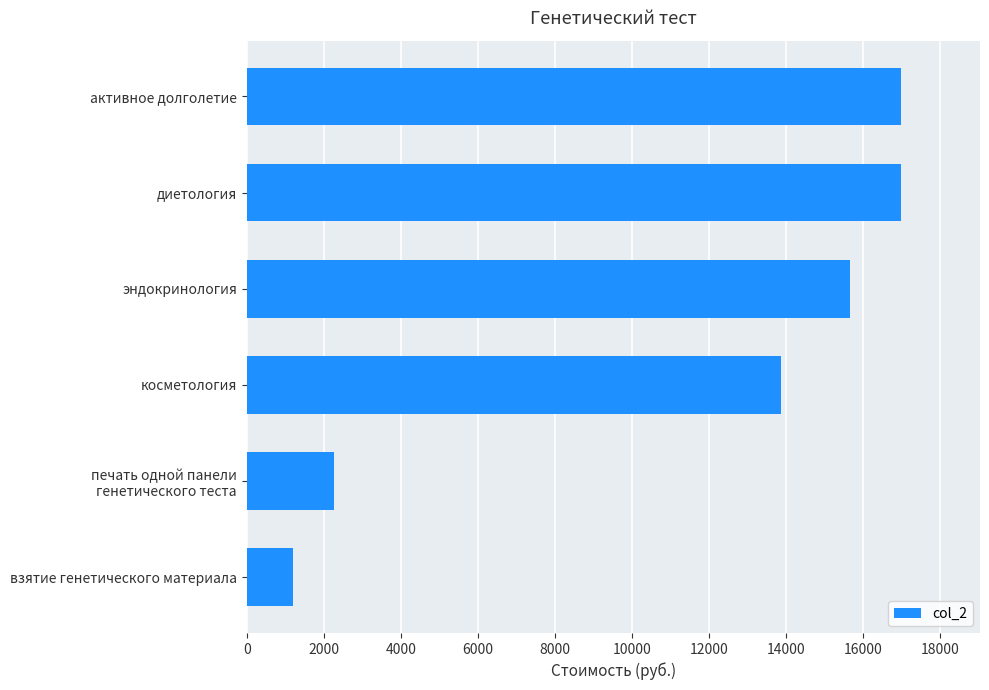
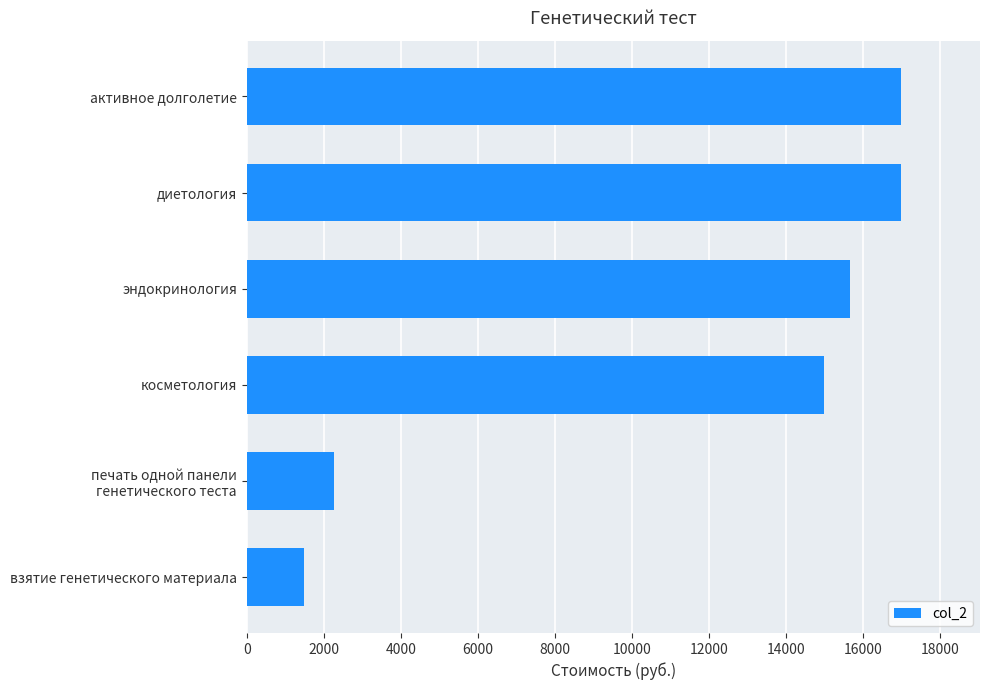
  {
    "активное долголетие": 17000,
    "диетология": 17000,
    "эндокринология": 15700,
-   "косметология": 13900,
+   "косметология": 15000,
    "печать одной панели генетического теста": 2300,
-   "взятие генетического материала": 1200
+   "взятие генетического материала": 1500
  }
